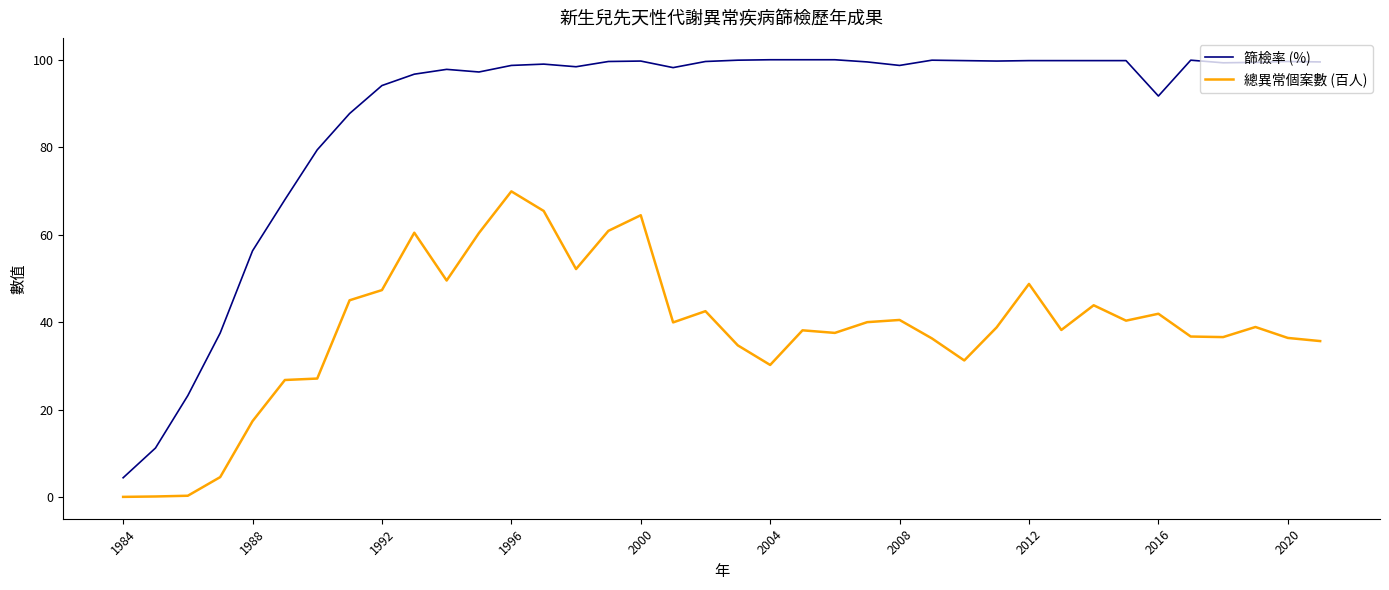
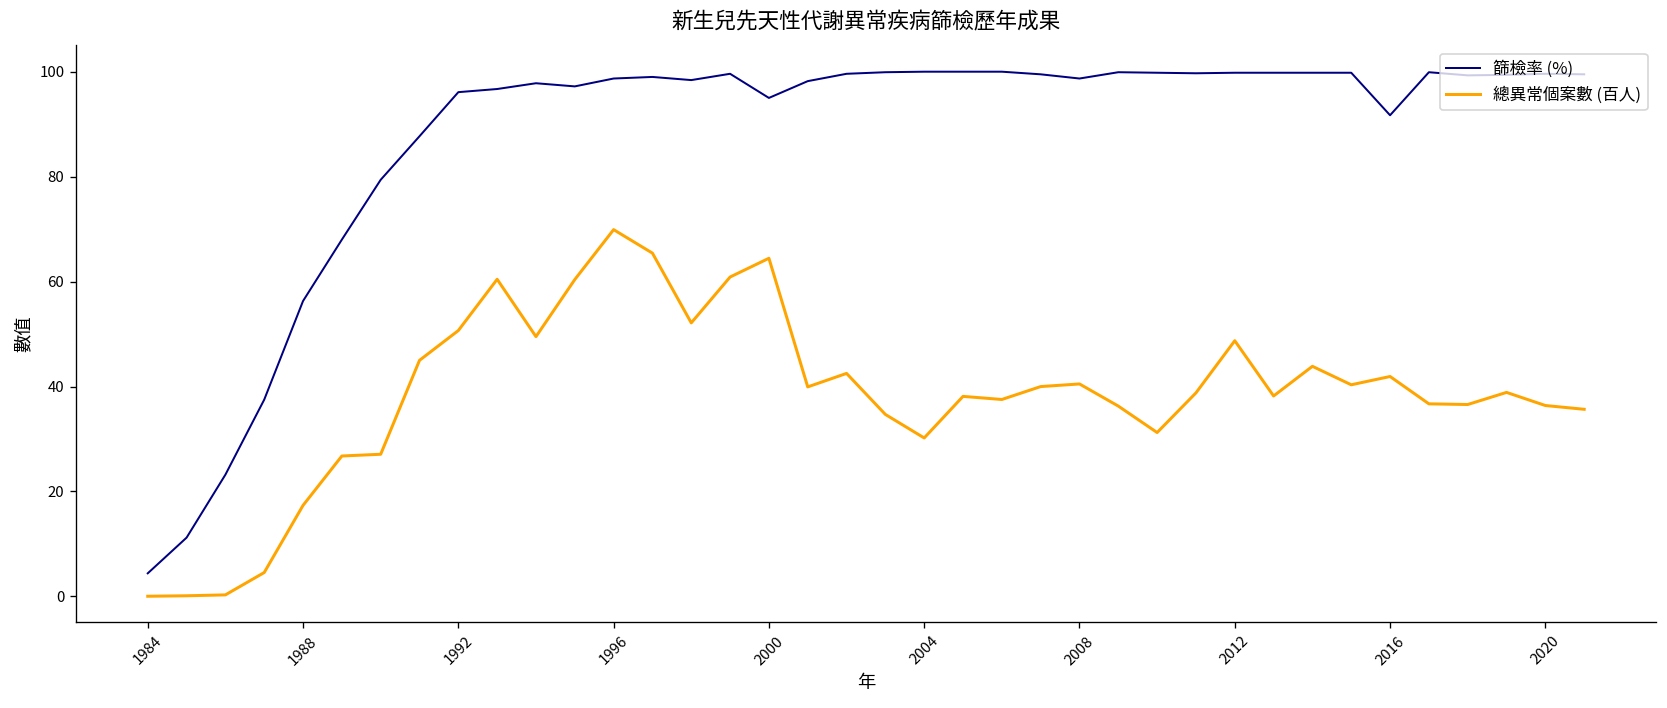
  {
    "篩檢率 (%)": {
      "1984": 4,
      "1988": 56,
-     "1992": 94,
+     "1992": 96,
      "1996": 99,
-     "2000": 100,
+     "2000": 95,
      "2004": 100,
      "2008": 99,
      "2012": 100,
      "2016": 92
    },
    "總異常個案數 (百人)": {
      "1984": 0,
      "1988": 17,
-     "1992": 47,
+     "1992": 51,
      "1996": 70,
      "2000": 64,
      "2004": 30,
      "2008": 40,
      "2012": 49,
      "2016": 42,
      "2020": 36
    }
  }
